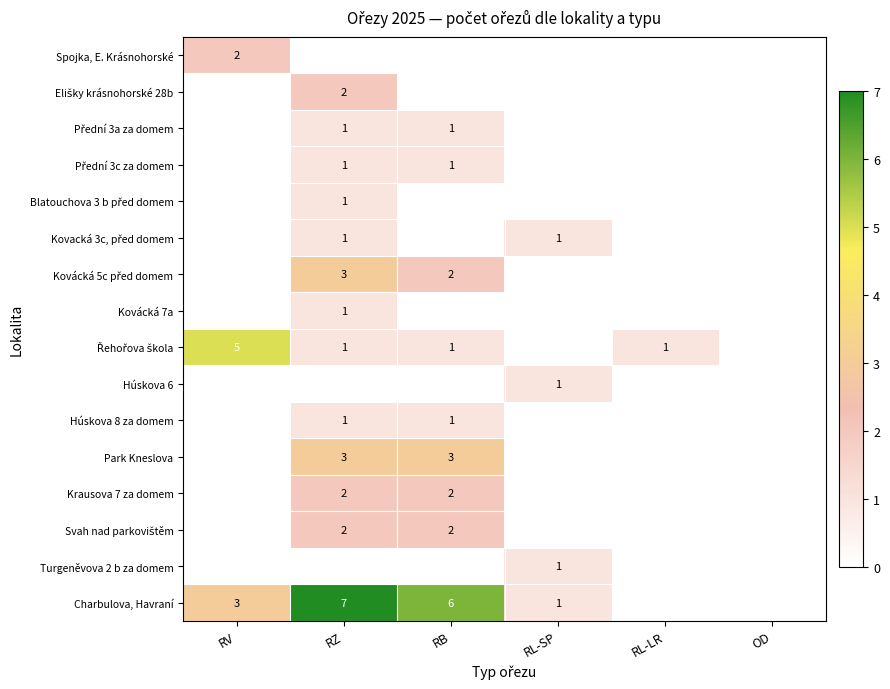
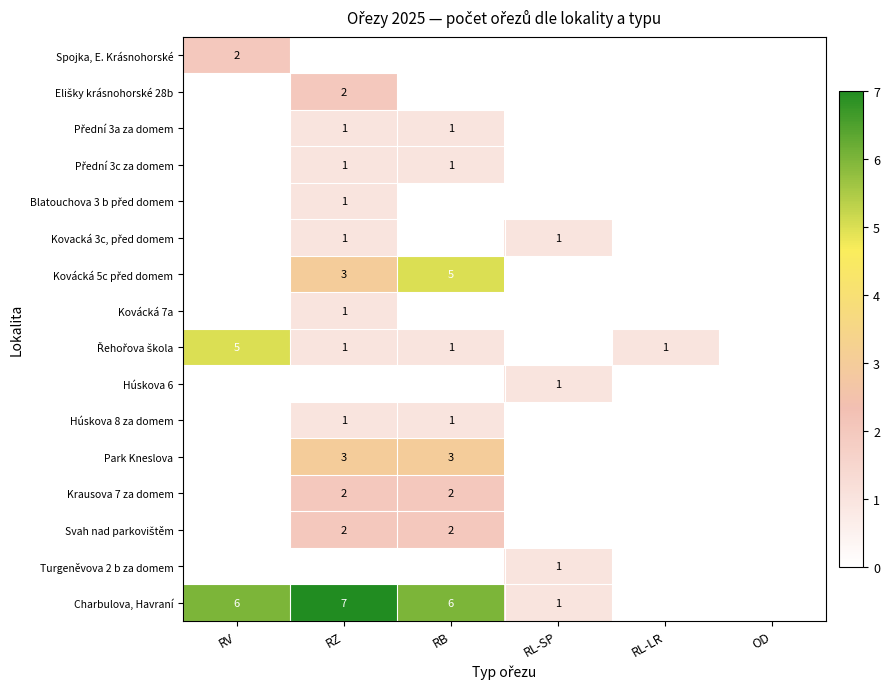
  {
    "Spojka, E. Krásnohorské": {
      "RV": 2
    },
    "Elišky krásnohorské 28b": {
      "RZ": 2
    },
    "Přední 3a za domem": {
      "RZ": 1,
      "RB": 1
    },
    "Přední 3c za domem": {
      "RZ": 1,
      "RB": 1
    },
    "Blatouchova 3 b před domem": {
      "RZ": 1
    },
    "Kovacká 3c, před domem": {
      "RZ": 1,
      "RL-SP": 1
    },
    "Kovácká 5c před domem": {
      "RZ": 3,
-     "RB": 2
+     "RB": 5
    },
    "Kovácká 7a": {
      "RZ": 1
    },
    "Řehořova škola": {
      "RV": 5,
      "RZ": 1,
      "RB": 1,
      "RL-LR": 1
    },
    "Húskova 6": {
      "RL-SP": 1
    },
    "Húskova 8 za domem": {
      "RZ": 1,
      "RB": 1
    },
    "Park Kneslova": {
      "RZ": 3,
      "RB": 3
    },
    "Krausova 7 za domem": {
      "RZ": 2,
      "RB": 2
    },
    "Svah nad parkovištěm": {
      "RZ": 2,
      "RB": 2
    },
    "Turgeněvova 2 b za domem": {
      "RL-SP": 1
    },
    "Charbulova, Havraní": {
-     "RV": 3,
+     "RV": 6,
      "RZ": 7,
      "RB": 6,
      "RL-SP": 1
    }
  }
